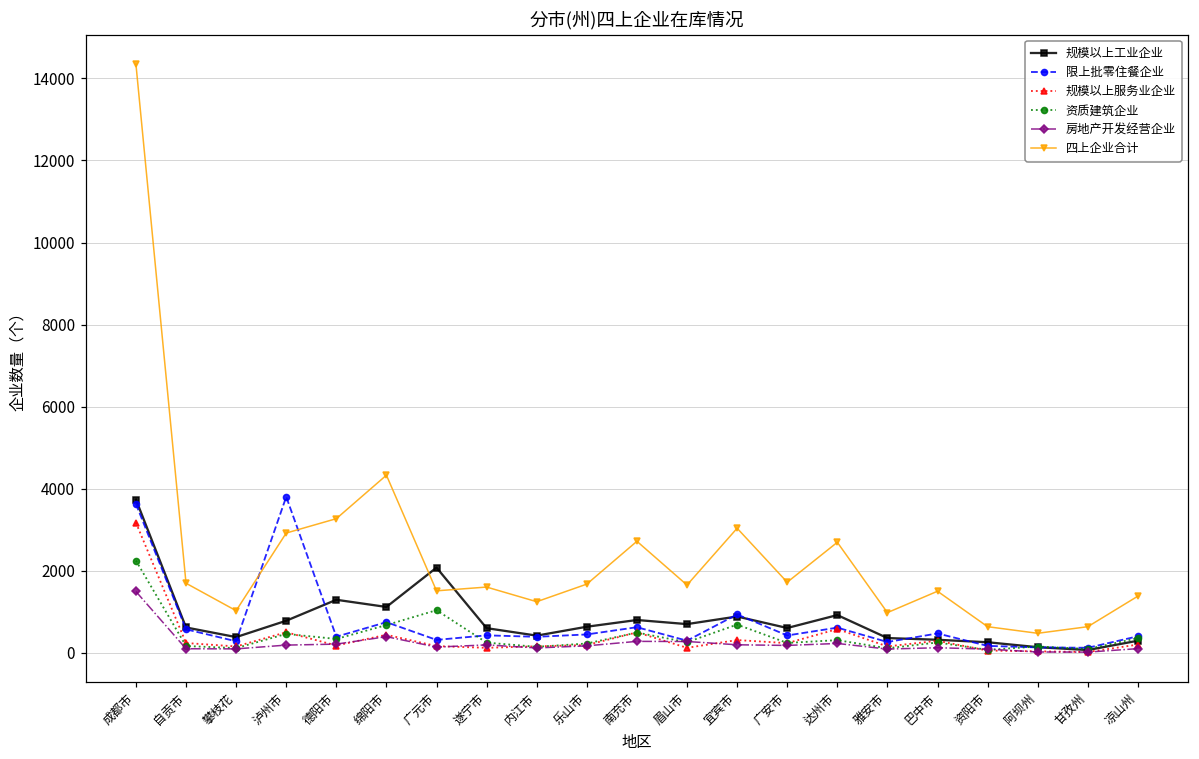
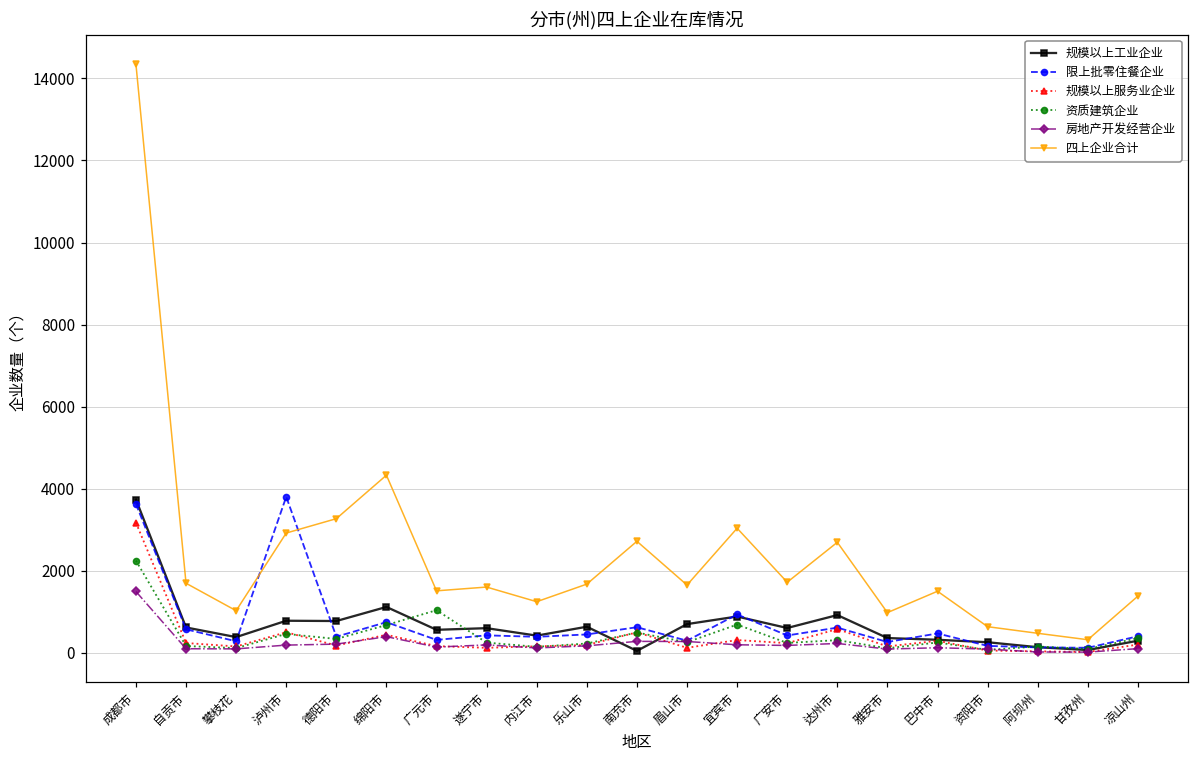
  {
    "规模以上工业企业": {
      "成都市": 3700,
      "攀枝花": 400,
      "泸州市": 800,
-     "德阳市": 1300,
+     "德阳市": 800,
      "绵阳市": 1100,
-     "广元市": 2100,
+     "广元市": 600,
      "遂宁市": 600,
      "乐山市": 600,
-     "南充市": 800,
+     "南充市": 0,
      "眉山市": 700,
      "广安市": 600,
      "达州市": 900,
      "雅安市": 400,
      "资阳市": 300
    },
    "限上批零住餐企业": {
      "成都市": 3600,
      "攀枝花": 300,
      "泸州市": 3800,
      "绵阳市": 700,
      "广元市": 300,
      "遂宁市": 400,
      "乐山市": 400,
      "南充市": 600,
      "广安市": 400,
      "雅安市": 300,
      "巴中市": 500,
      "资阳市": 200
    },
    "规模以上服务业企业": {
      "成都市": 3200,
      "自贡市": 200,
      "遂宁市": 100,
      "眉山市": 100,
      "宜宾市": 300,
      "凉山州": 200
    },
    "资质建筑企业": {
      "成都市": 2200,
      "绵阳市": 700,
      "广元市": 1000,
      "宜宾市": 700,
      "达州市": 300
    },
    "房地产开发经营企业": {
      "成都市": 1500,
      "泸州市": 200,
      "南充市": 300,
      "宜宾市": 200,
      "达州市": 200,
      "巴中市": 100,
      "凉山州": 100
    },
    "四上企业合计": {
      "成都市": 14300,
      "自贡市": 1700,
      "攀枝花": 1000,
      "泸州市": 2900,
      "德阳市": 3300,
      "绵阳市": 4300,
      "广元市": 1500,
      "遂宁市": 1600,
      "内江市": 1200,
      "乐山市": 1700,
      "南充市": 2700,
      "眉山市": 1700,
      "宜宾市": 3000,
      "广安市": 1700,
      "达州市": 2700,
      "雅安市": 1000,
      "巴中市": 1500,
      "资阳市": 600,
      "阿坝州": 500,
-     "甘孜州": 600,
+     "甘孜州": 300,
      "凉山州": 1400
    }
  }
